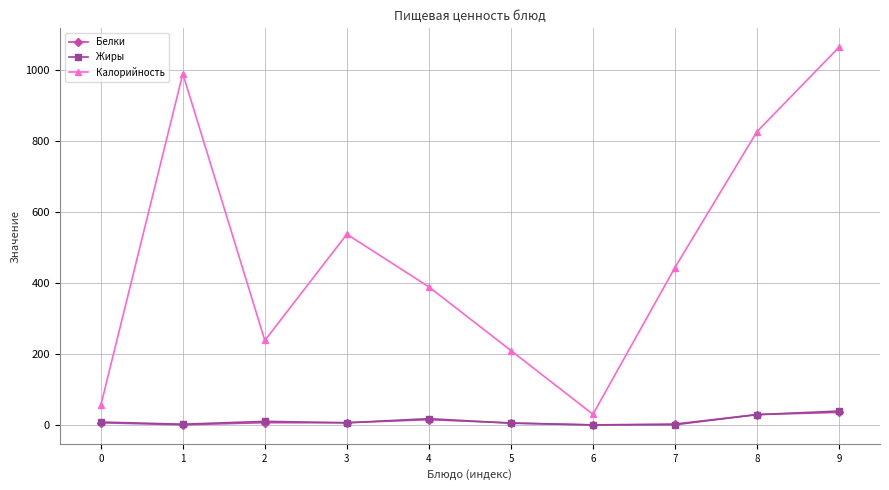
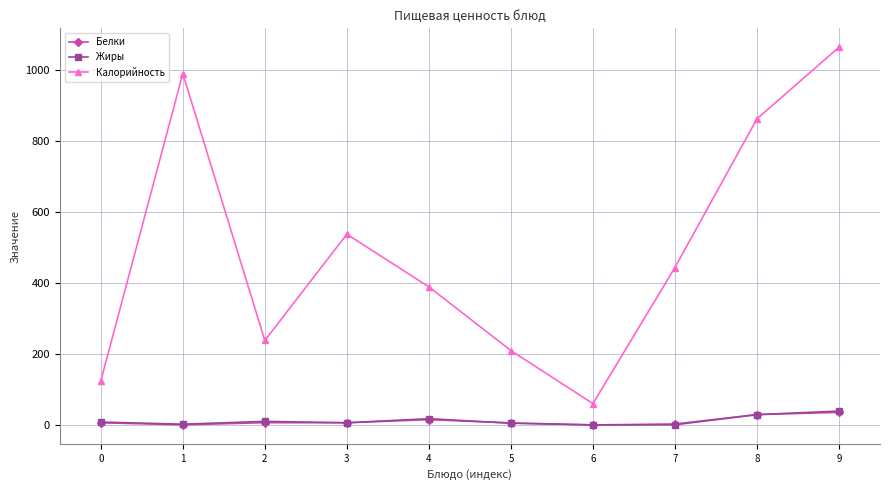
  {
    "Калорийность": {
-     "0": 60,
+     "0": 120,
      "1": 990,
      "2": 240,
      "3": 540,
      "4": 390,
      "5": 210,
-     "6": 30,
+     "6": 60,
      "7": 440,
-     "8": 830,
+     "8": 860,
      "9": 1060
    }
  }
